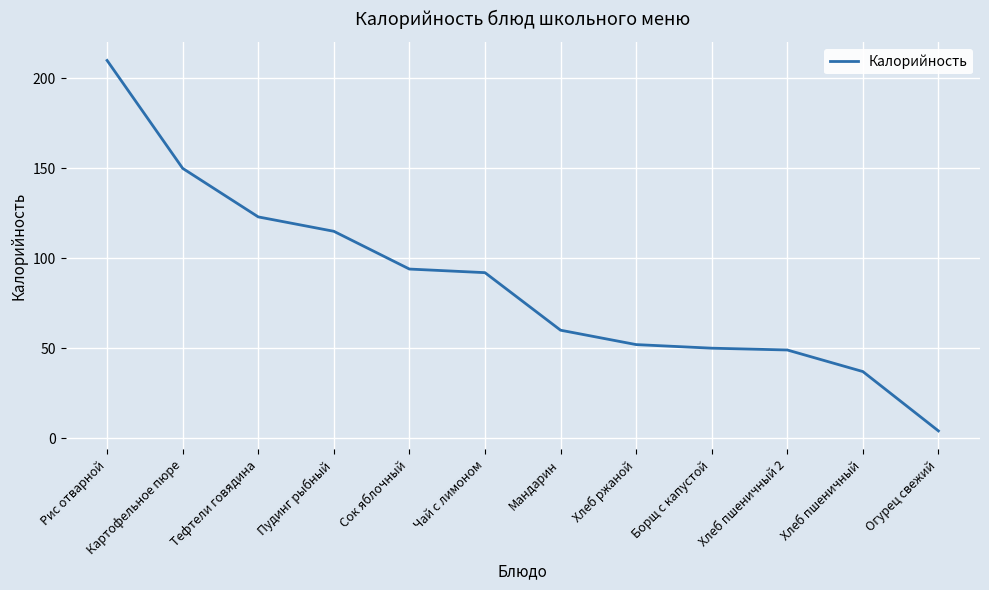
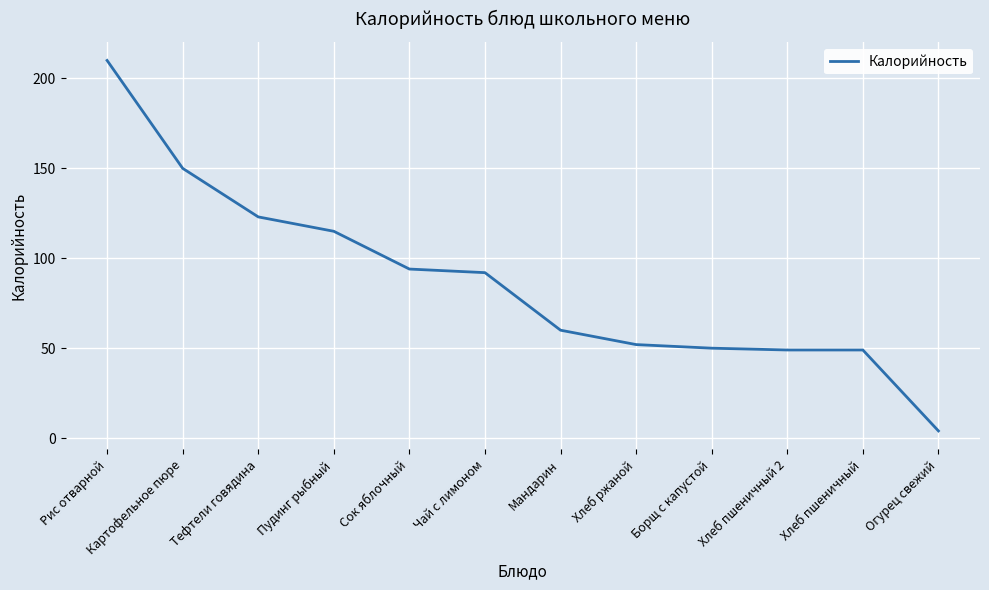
  {
    "Рис отварной": 210,
    "Картофельное пюре": 150,
    "Тефтели говядина": 123,
    "Пудинг рыбный": 115,
    "Сок яблочный": 94,
    "Чай с лимоном": 92,
    "Мандарин": 60,
    "Хлеб ржаной": 52,
    "Борщ с капустой": 50,
    "Хлеб пшеничный 2": 49,
-   "Хлеб пшеничный": 37,
+   "Хлеб пшеничный": 49,
    "Огурец свежий": 4
  }
